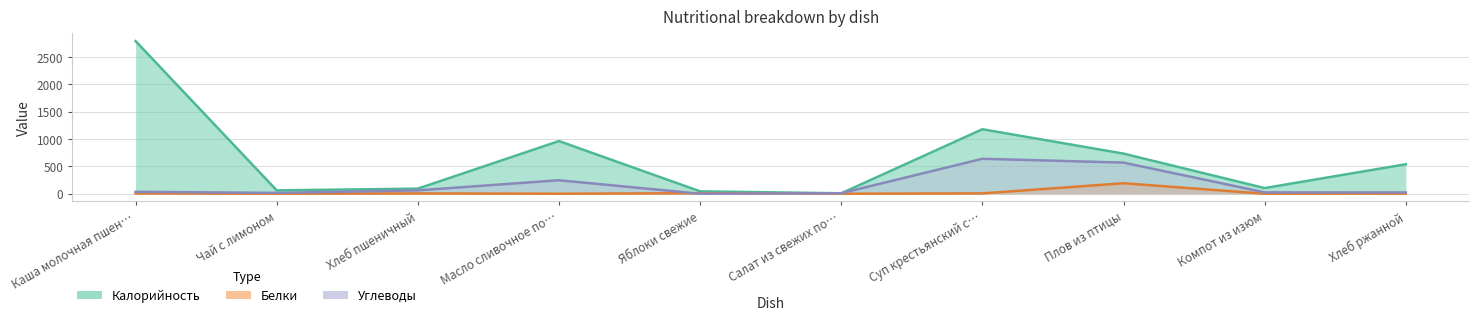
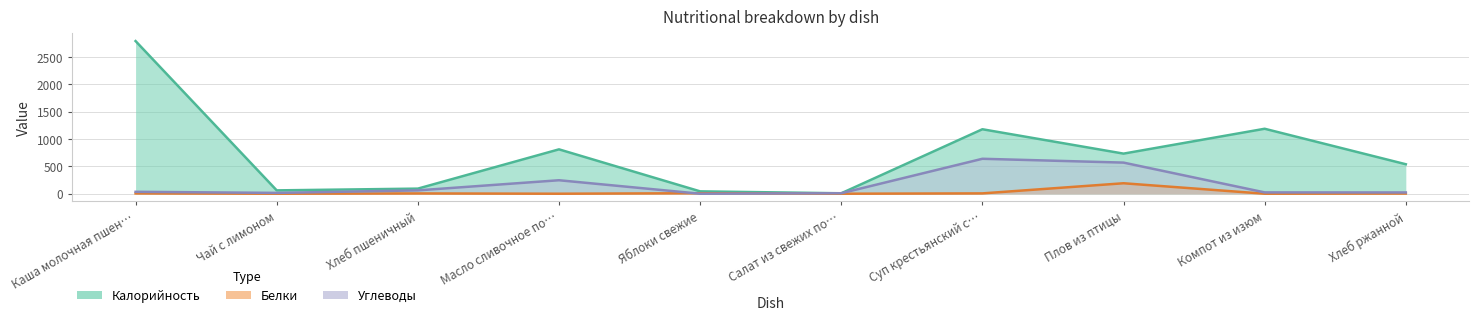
  {
    "Калорийность": {
      "Каша молочная пшен…": 2800,
      "Чай с лимоном": 100,
-     "Масло сливочное по…": 1000,
+     "Масло сливочное по…": 800,
      "Суп крестьянский с…": 1200,
      "Плов из птицы": 700,
-     "Компот из изюм": 100,
+     "Компот из изюм": 1200,
      "Хлеб ржанной": 500
    },
    "Белки": {
      "Хлеб пшеничный": 0,
      "Масло сливочное по…": 0,
      "Суп крестьянский с…": 0,
      "Плов из птицы": 200
    },
    "Углеводы": {
      "Масло сливочное по…": 200,
      "Суп крестьянский с…": 600,
      "Плов из птицы": 600
    }
  }
